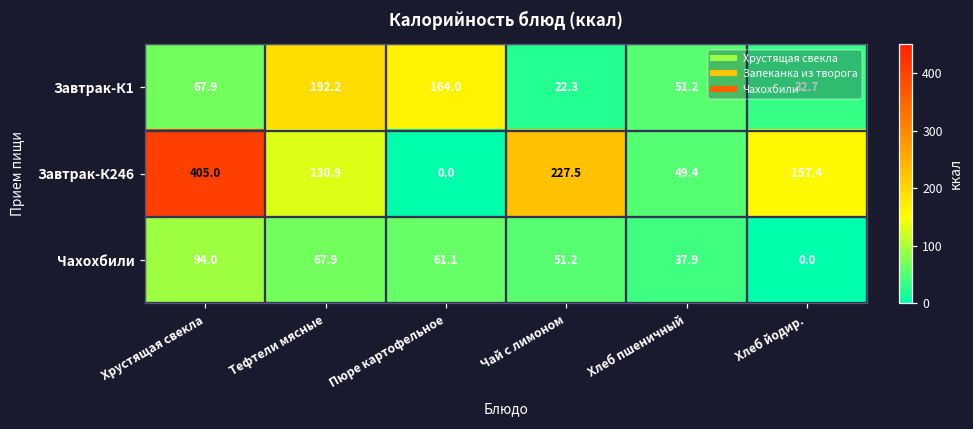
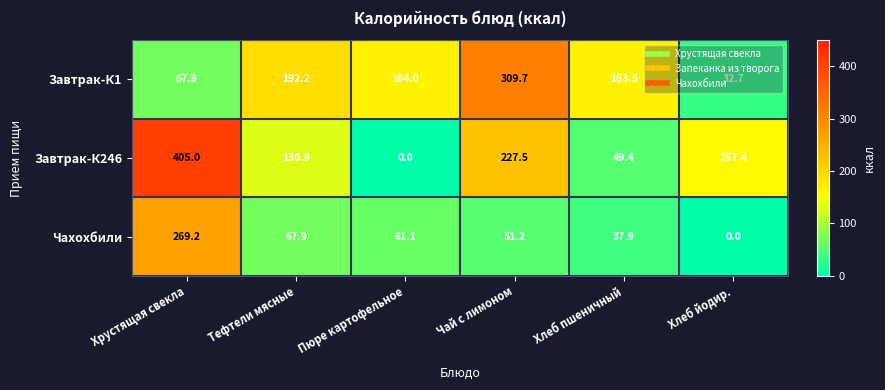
  {
    "Завтрак-К1": {
      "Хрустящая свекла": 67.9,
      "Тефтели мясные": 192.2,
      "Пюре картофельное": 164.0,
-     "Чай с лимоном": 22.3,
-     "Хлеб пшеничный": 51.2
+     "Чай с лимоном": 309.7,
+     "Хлеб пшеничный": 163.5
    },
    "Завтрак-К246": {
      "Хрустящая свекла": 405.0,
      "Тефтели мясные": 130.9,
      "Пюре картофельное": 0.0,
      "Чай с лимоном": 227.5,
      "Хлеб пшеничный": 49.4,
      "Хлеб йодир.": 157.4
    },
    "Чахохбили": {
-     "Хрустящая свекла": 94.0,
+     "Хрустящая свекла": 269.2,
      "Тефтели мясные": 67.9,
      "Пюре картофельное": 61.1,
      "Чай с лимоном": 51.2,
      "Хлеб пшеничный": 37.9,
      "Хлеб йодир.": 0.0
    }
  }
